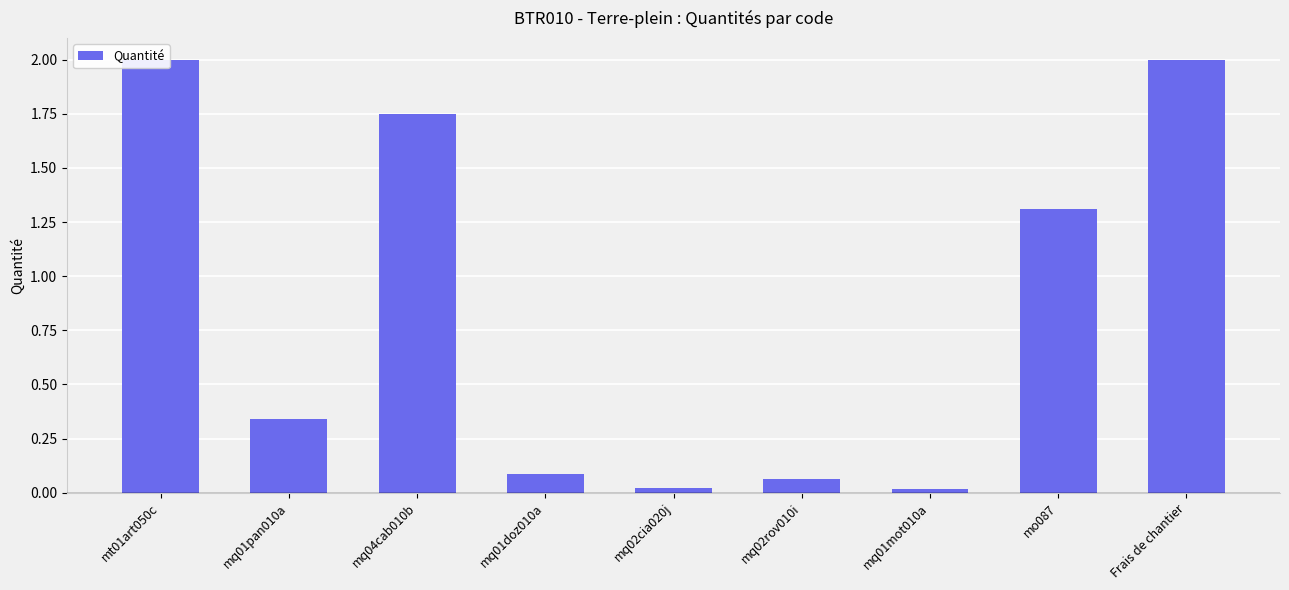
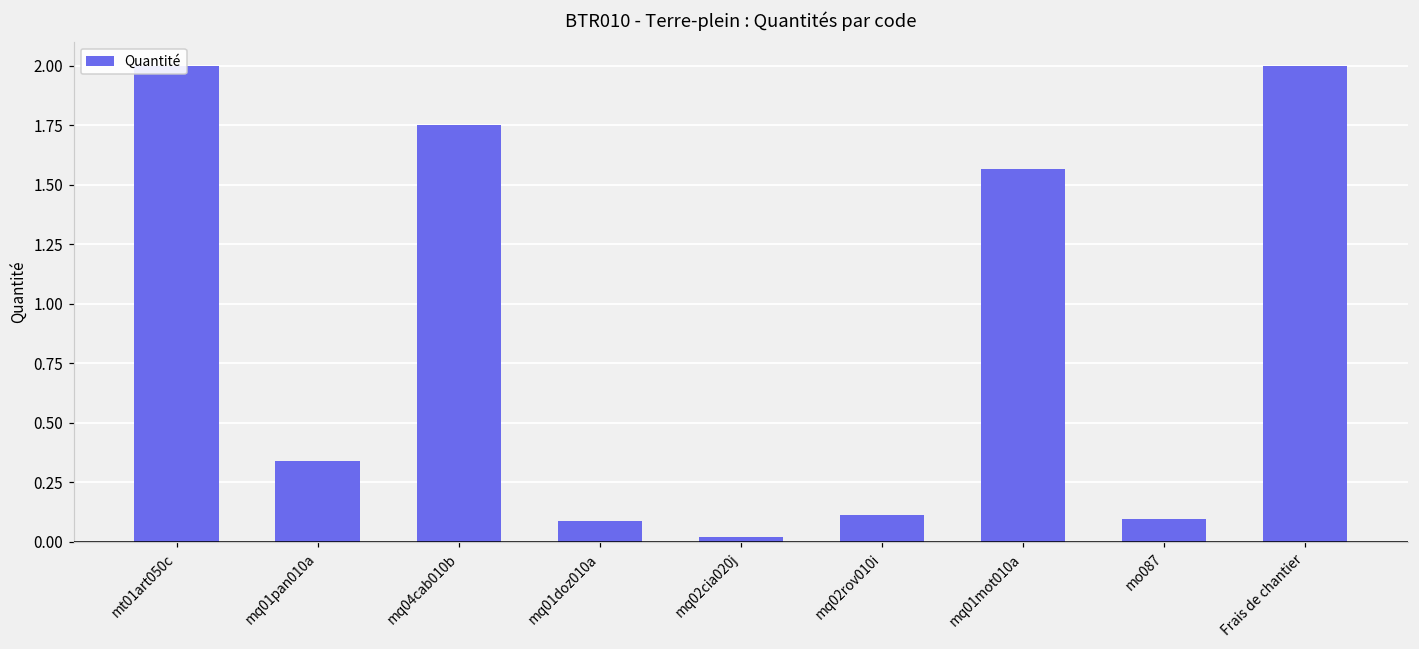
  {
    "mq01pan010a": 0.34,
    "mq04cab010b": 1.75,
    "mq01doz010a": 0.09,
    "mq02cia020j": 0.02,
-   "mq02rov010i": 0.06,
-   "mq01mot010a": 0.02,
-   "mo087": 1.31,
+   "mq02rov010i": 0.11,
+   "mq01mot010a": 1.57,
+   "mo087": 0.10,
    "Frais de chantier": 2.00
  }
